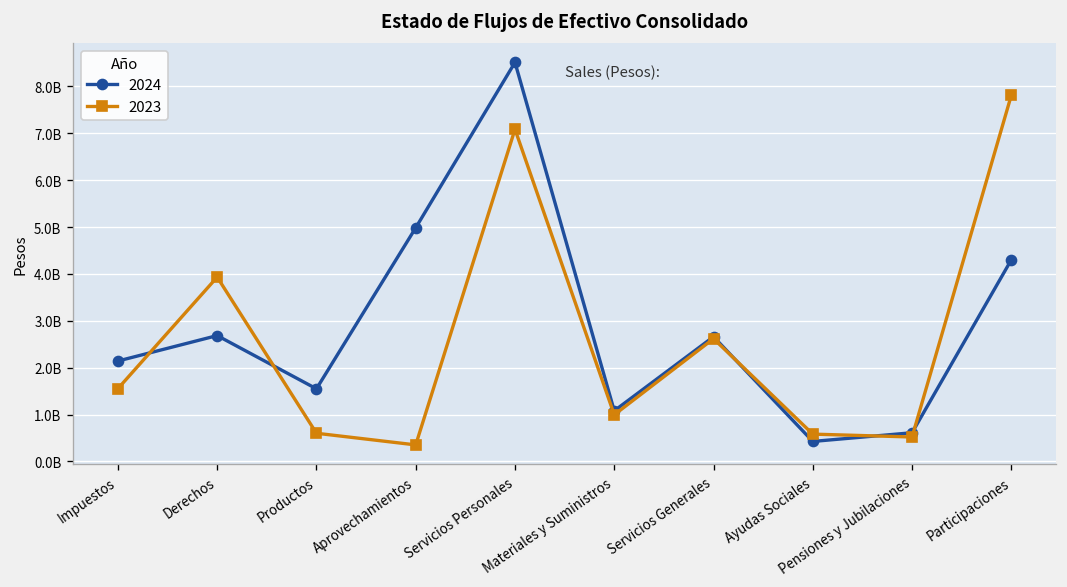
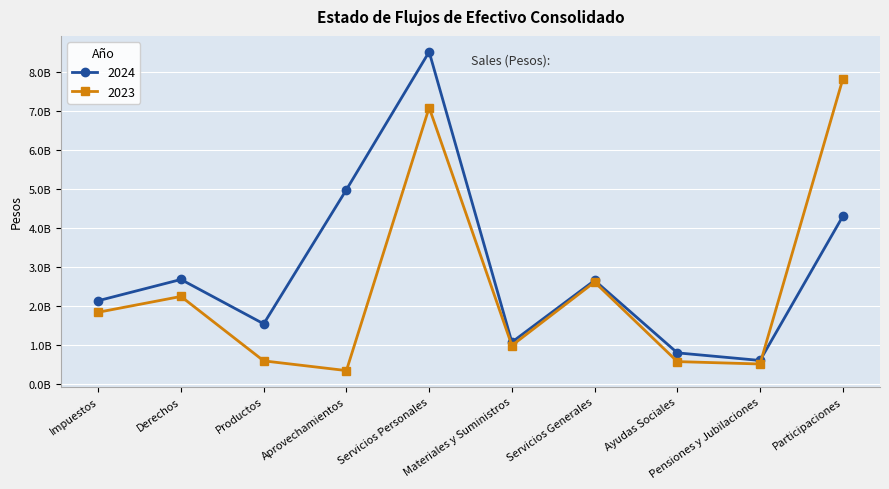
  {
    "2024": {
      "Impuestos": 2100000000,
      "Derechos": 2700000000,
      "Productos": 1500000000,
      "Aprovechamientos": 5000000000,
      "Servicios Personales": 8500000000,
      "Materiales y Suministros": 1100000000,
-     "Ayudas Sociales": 400000000,
+     "Ayudas Sociales": 800000000,
      "Pensiones y Jubilaciones": 600000000,
      "Participaciones": 4300000000
    },
    "2023": {
-     "Impuestos": 1600000000,
-     "Derechos": 3900000000,
+     "Impuestos": 1800000000,
+     "Derechos": 2300000000,
      "Productos": 600000000,
      "Aprovechamientos": 400000000,
      "Servicios Personales": 7100000000,
      "Materiales y Suministros": 1000000000,
      "Ayudas Sociales": 600000000,
      "Pensiones y Jubilaciones": 500000000,
      "Participaciones": 7800000000
    }
  }
